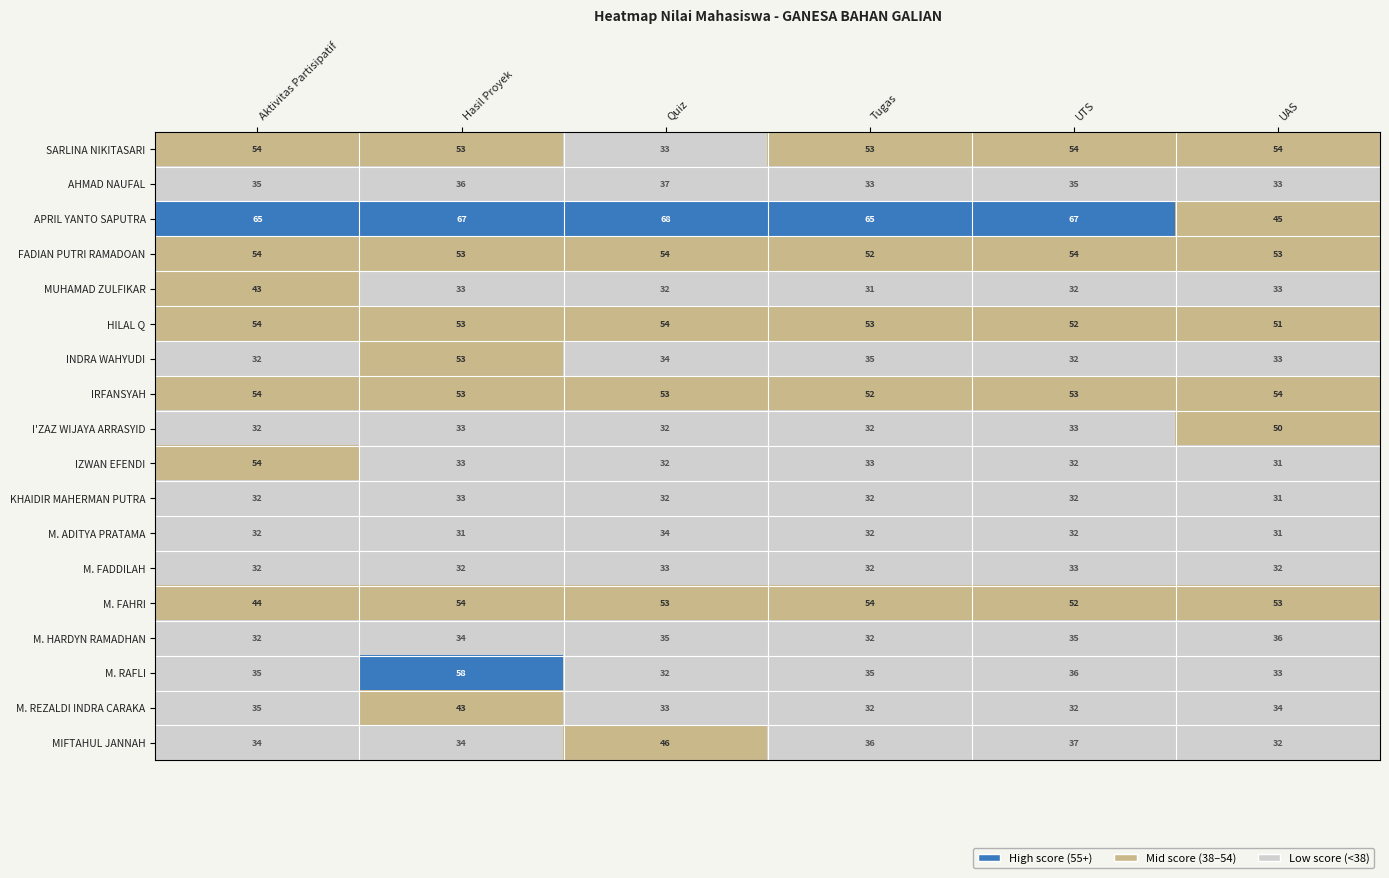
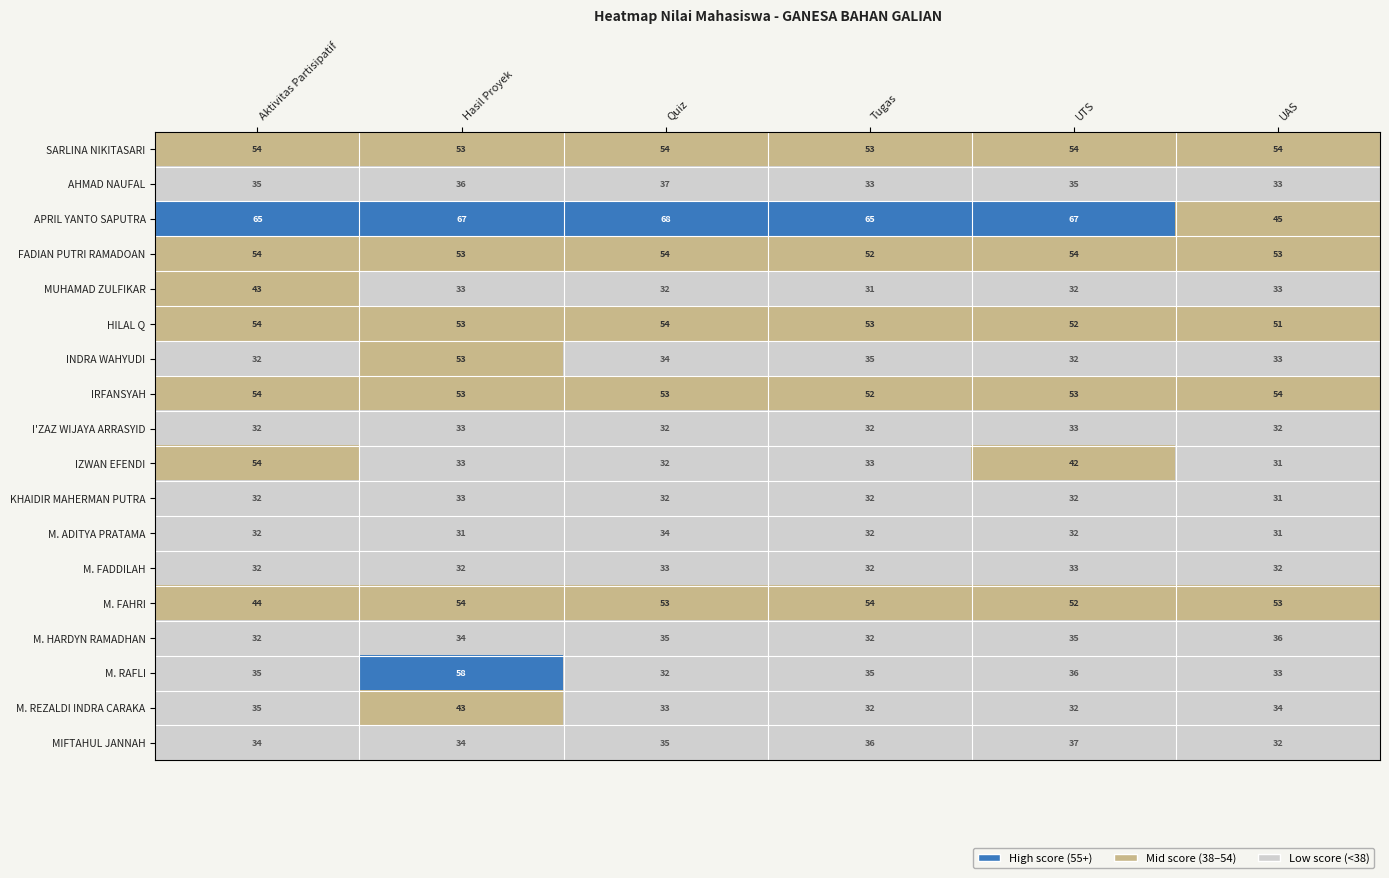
  {
    "SARLINA NIKITASARI": {
      "Aktivitas Partisipatif": 54,
      "Hasil Proyek": 53,
-     "Quiz": 33,
+     "Quiz": 54,
      "Tugas": 53,
      "UTS": 54,
      "UAS": 54
    },
    "AHMAD NAUFAL": {
      "Aktivitas Partisipatif": 35,
      "Hasil Proyek": 36,
      "Quiz": 37,
      "Tugas": 33,
      "UTS": 35,
      "UAS": 33
    },
    "APRIL YANTO SAPUTRA": {
      "Aktivitas Partisipatif": 65,
      "Hasil Proyek": 67,
      "Quiz": 68,
      "Tugas": 65,
      "UTS": 67,
      "UAS": 45
    },
    "FADIAN PUTRI RAMADOAN": {
      "Aktivitas Partisipatif": 54,
      "Hasil Proyek": 53,
      "Quiz": 54,
      "Tugas": 52,
      "UTS": 54,
      "UAS": 53
    },
    "MUHAMAD ZULFIKAR": {
      "Aktivitas Partisipatif": 43,
      "Hasil Proyek": 33,
      "Quiz": 32,
      "Tugas": 31,
      "UTS": 32,
      "UAS": 33
    },
    "HILAL Q": {
      "Aktivitas Partisipatif": 54,
      "Hasil Proyek": 53,
      "Quiz": 54,
      "Tugas": 53,
      "UTS": 52,
      "UAS": 51
    },
    "INDRA WAHYUDI": {
      "Aktivitas Partisipatif": 32,
      "Hasil Proyek": 53,
      "Quiz": 34,
      "Tugas": 35,
      "UTS": 32,
      "UAS": 33
    },
    "IRFANSYAH": {
      "Aktivitas Partisipatif": 54,
      "Hasil Proyek": 53,
      "Quiz": 53,
      "Tugas": 52,
      "UTS": 53,
      "UAS": 54
    },
    "I'ZAZ WIJAYA ARRASYID": {
      "Aktivitas Partisipatif": 32,
      "Hasil Proyek": 33,
      "Quiz": 32,
      "Tugas": 32,
      "UTS": 33,
-     "UAS": 50
+     "UAS": 32
    },
    "IZWAN EFENDI": {
      "Aktivitas Partisipatif": 54,
      "Hasil Proyek": 33,
      "Quiz": 32,
      "Tugas": 33,
-     "UTS": 32,
+     "UTS": 42,
      "UAS": 31
    },
    "KHAIDIR MAHERMAN PUTRA": {
      "Aktivitas Partisipatif": 32,
      "Hasil Proyek": 33,
      "Quiz": 32,
      "Tugas": 32,
      "UTS": 32,
      "UAS": 31
    },
    "M. ADITYA PRATAMA": {
      "Aktivitas Partisipatif": 32,
      "Hasil Proyek": 31,
      "Quiz": 34,
      "Tugas": 32,
      "UTS": 32,
      "UAS": 31
    },
    "M. FADDILAH": {
      "Aktivitas Partisipatif": 32,
      "Hasil Proyek": 32,
      "Quiz": 33,
      "Tugas": 32,
      "UTS": 33,
      "UAS": 32
    },
    "M. FAHRI": {
      "Aktivitas Partisipatif": 44,
      "Hasil Proyek": 54,
      "Quiz": 53,
      "Tugas": 54,
      "UTS": 52,
      "UAS": 53
    },
    "M. HARDYN RAMADHAN": {
      "Aktivitas Partisipatif": 32,
      "Hasil Proyek": 34,
      "Quiz": 35,
      "Tugas": 32,
      "UTS": 35,
      "UAS": 36
    },
    "M. RAFLI": {
      "Aktivitas Partisipatif": 35,
      "Hasil Proyek": 58,
      "Quiz": 32,
      "Tugas": 35,
      "UTS": 36,
      "UAS": 33
    },
    "M. REZALDI INDRA CARAKA": {
      "Aktivitas Partisipatif": 35,
      "Hasil Proyek": 43,
      "Quiz": 33,
      "Tugas": 32,
      "UTS": 32,
      "UAS": 34
    },
    "MIFTAHUL JANNAH": {
      "Aktivitas Partisipatif": 34,
      "Hasil Proyek": 34,
-     "Quiz": 46,
+     "Quiz": 35,
      "Tugas": 36,
      "UTS": 37,
      "UAS": 32
    }
  }
